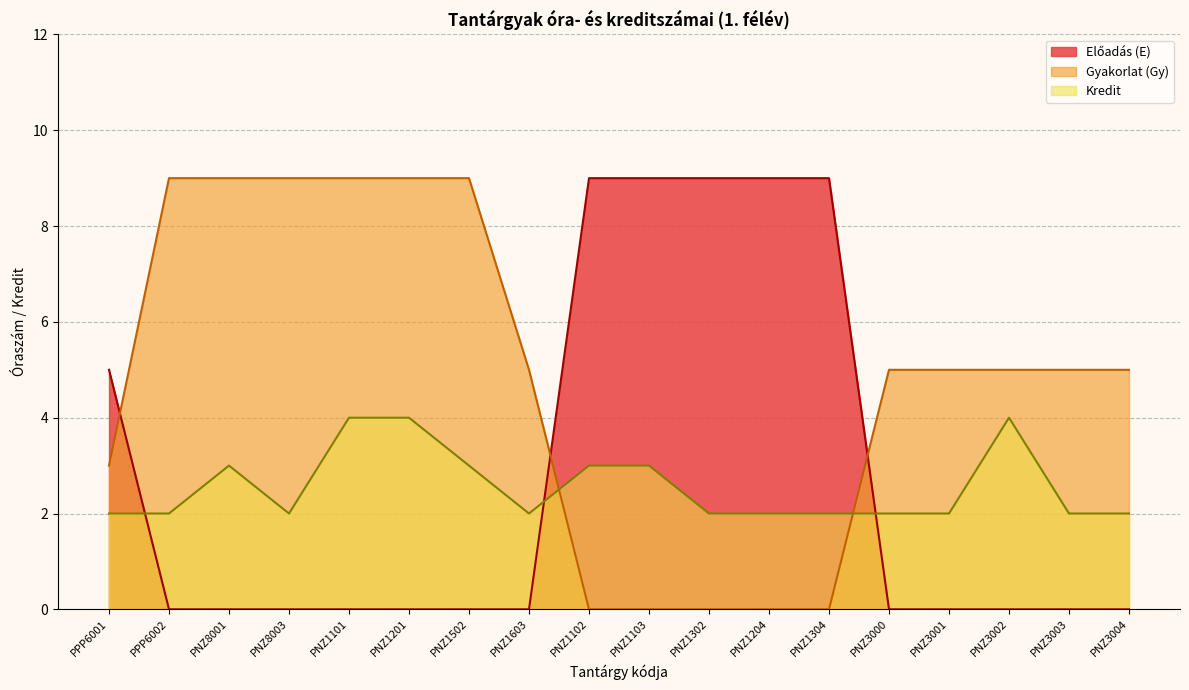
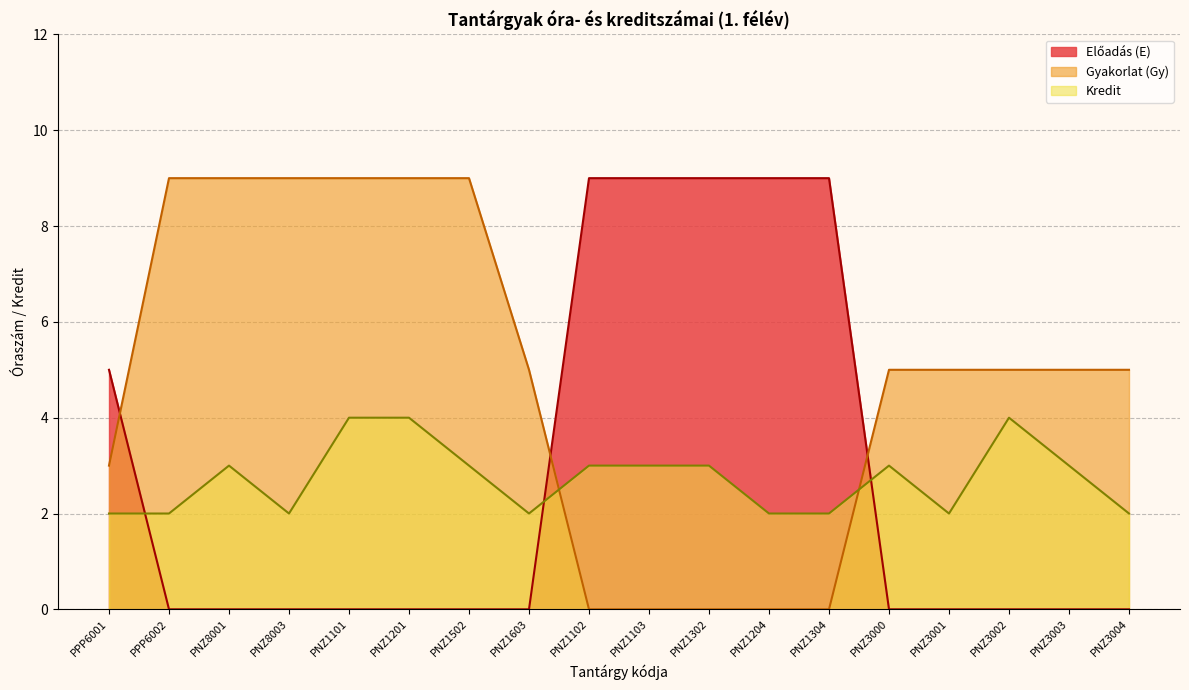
  {
    "Előadás (E)": {
      "PPP6001": 5,
      "PPP6002": 0,
      "PNZ8001": 0,
      "PNZ8003": 0,
      "PNZ1101": 0,
      "PNZ1201": 0,
      "PNZ1502": 0,
      "PNZ1603": 0,
      "PNZ1102": 9,
      "PNZ1103": 9,
      "PNZ1302": 9,
      "PNZ1204": 9,
      "PNZ1304": 9,
      "PNZ3000": 0,
      "PNZ3001": 0,
      "PNZ3002": 0,
      "PNZ3003": 0,
      "PNZ3004": 0
    },
    "Gyakorlat (Gy)": {
      "PPP6001": 3,
      "PPP6002": 9,
      "PNZ8001": 9,
      "PNZ8003": 9,
      "PNZ1101": 9,
      "PNZ1201": 9,
      "PNZ1502": 9,
      "PNZ1603": 5,
      "PNZ1102": 0,
      "PNZ1103": 0,
      "PNZ1302": 0,
      "PNZ1204": 0,
      "PNZ1304": 0,
      "PNZ3000": 5,
      "PNZ3001": 5,
      "PNZ3002": 5,
      "PNZ3003": 5,
      "PNZ3004": 5
    },
    "Kredit": {
      "PPP6001": 2,
      "PPP6002": 2,
      "PNZ8001": 3,
      "PNZ8003": 2,
      "PNZ1101": 4,
      "PNZ1201": 4,
      "PNZ1502": 3,
      "PNZ1603": 2,
      "PNZ1102": 3,
      "PNZ1103": 3,
-     "PNZ1302": 2,
+     "PNZ1302": 3,
      "PNZ1204": 2,
      "PNZ1304": 2,
-     "PNZ3000": 2,
+     "PNZ3000": 3,
      "PNZ3001": 2,
      "PNZ3002": 4,
-     "PNZ3003": 2,
+     "PNZ3003": 3,
      "PNZ3004": 2
    }
  }
